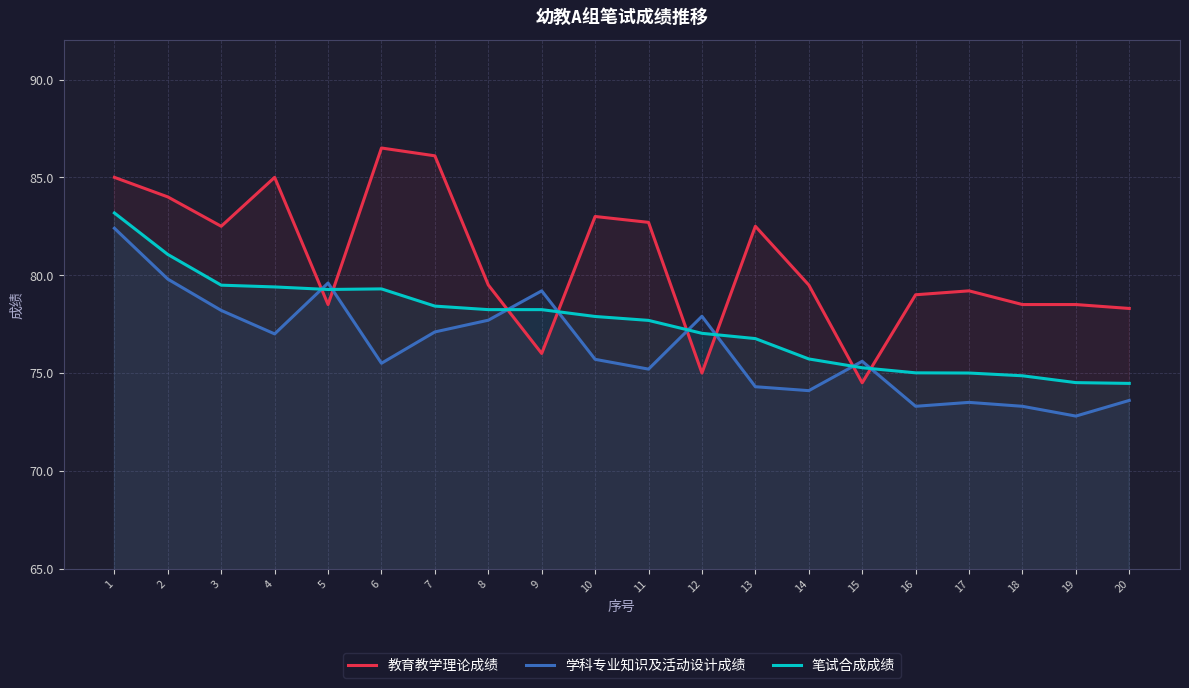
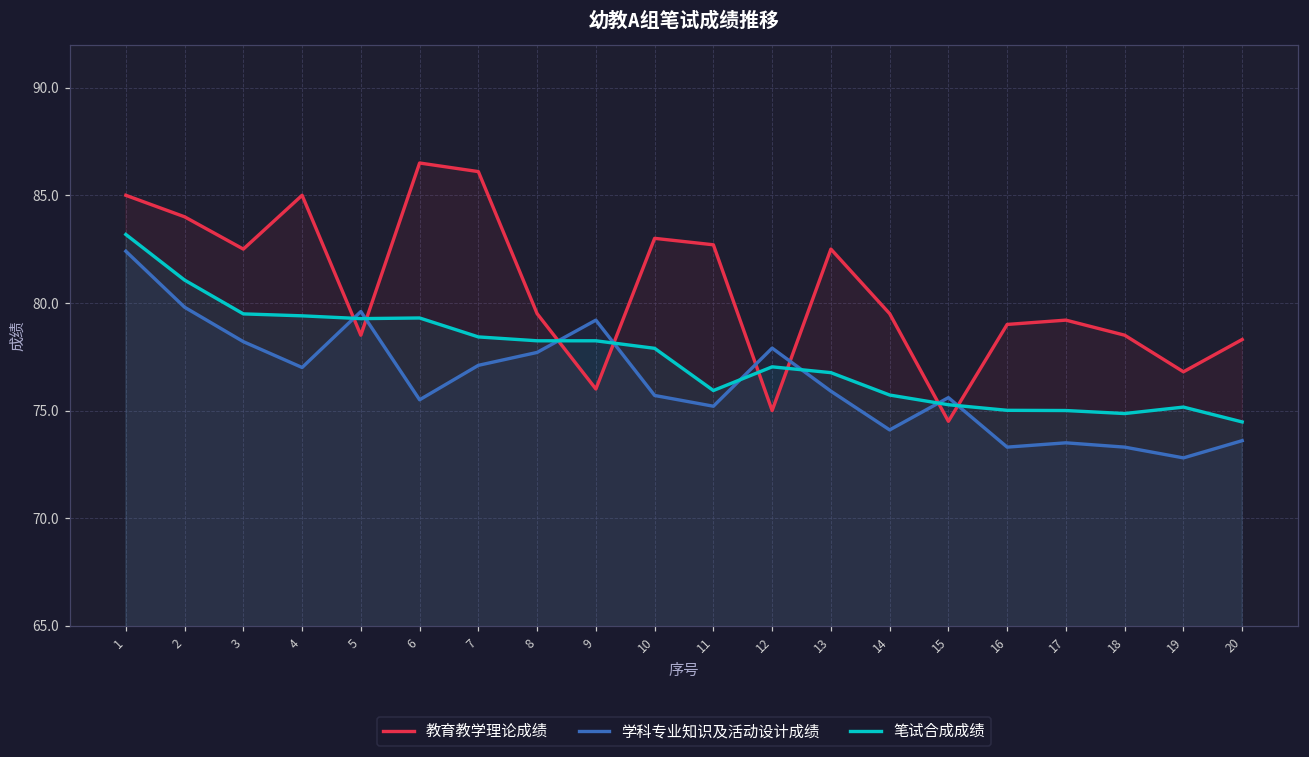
  {
    "教育教学理论成绩": {
      "1": 85.0,
      "2": 84.0,
      "3": 82.5,
      "4": 85.0,
      "5": 78.5,
      "6": 86.5,
      "7": 86.1,
      "8": 79.5,
      "9": 76.0,
      "10": 83.0,
      "11": 82.7,
      "12": 75.0,
      "13": 82.5,
      "14": 79.5,
      "15": 74.5,
      "16": 79.0,
      "17": 79.2,
      "18": 78.5,
-     "19": 78.5,
+     "19": 76.8,
      "20": 78.3
    },
    "学科专业知识及活动设计成绩": {
      "1": 82.4,
      "2": 79.8,
      "3": 78.2,
      "4": 77.0,
      "5": 79.6,
      "6": 75.5,
      "7": 77.1,
      "8": 77.7,
      "9": 79.2,
      "10": 75.7,
      "11": 75.2,
      "12": 77.9,
-     "13": 74.3,
+     "13": 75.9,
      "14": 74.1,
      "15": 75.6,
      "16": 73.3,
      "17": 73.5,
      "18": 73.3,
      "19": 72.8,
      "20": 73.6
    },
    "笔试合成成绩": {
      "1": 83.2,
      "2": 81.1,
      "3": 79.5,
      "4": 79.4,
      "5": 79.3,
      "6": 79.3,
      "7": 78.4,
      "8": 78.2,
      "9": 78.2,
      "10": 77.9,
-     "11": 77.7,
+     "11": 75.9,
      "12": 77.0,
      "13": 76.8,
      "14": 75.7,
      "15": 75.3,
      "16": 75.0,
      "17": 75.0,
      "18": 74.9,
-     "19": 74.5,
+     "19": 75.2,
      "20": 74.5
    }
  }
